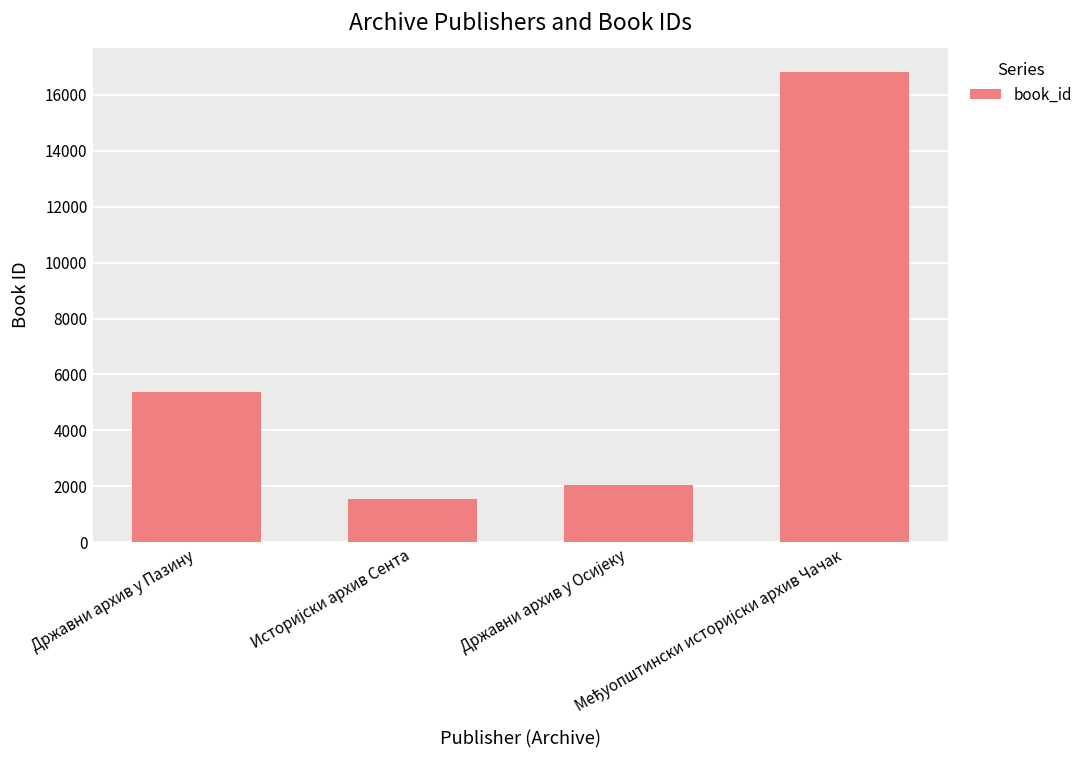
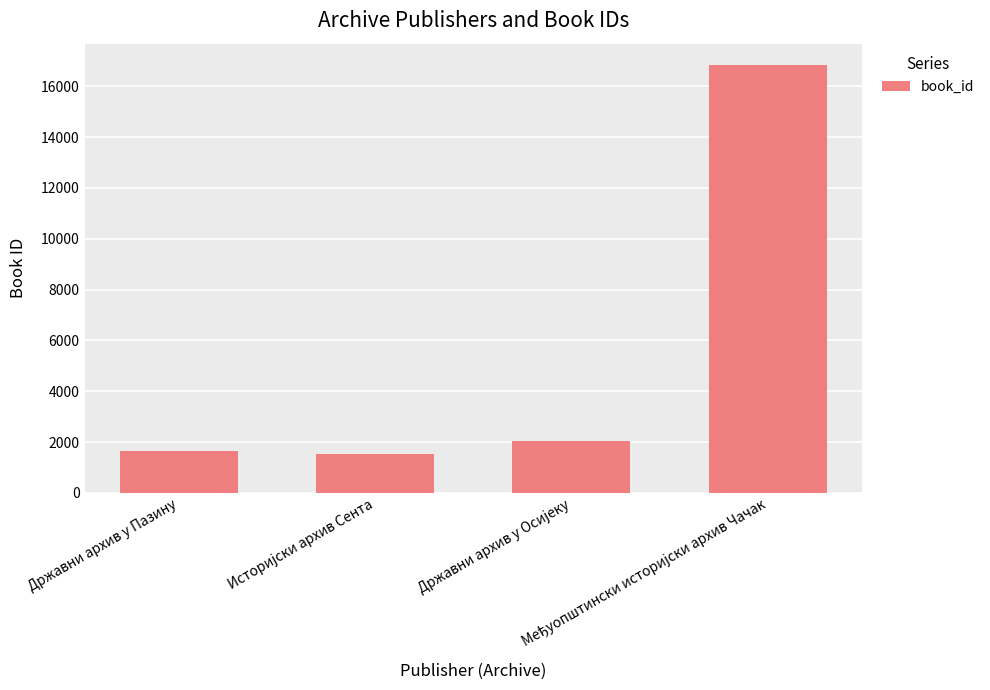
  {
-   "Државни архив у Пазину": 5400,
+   "Државни архив у Пазину": 1600,
    "Историјски архив Сента": 1500,
    "Државни архив у Осијеку": 2000,
    "Међуопштински историјски архив Чачак": 16800
  }
